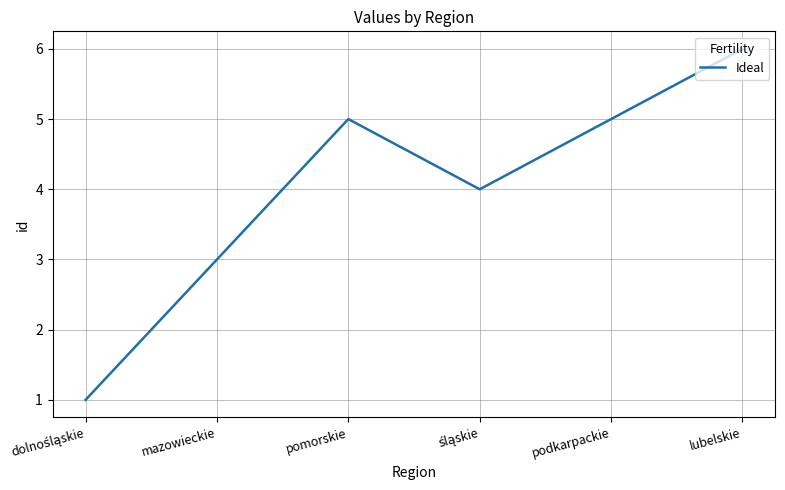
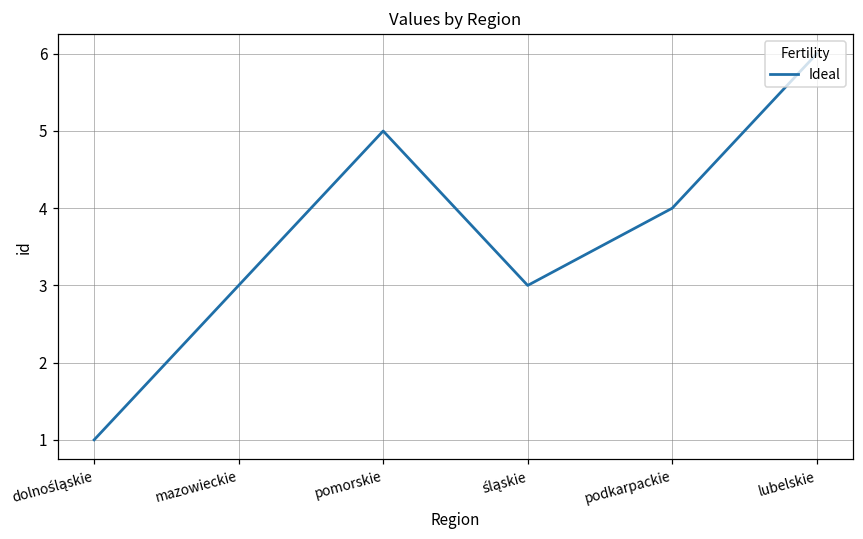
  {
    "dolnośląskie": 1,
    "mazowieckie": 3,
    "pomorskie": 5,
-   "śląskie": 4,
-   "podkarpackie": 5
+   "śląskie": 3,
+   "podkarpackie": 4
  }
